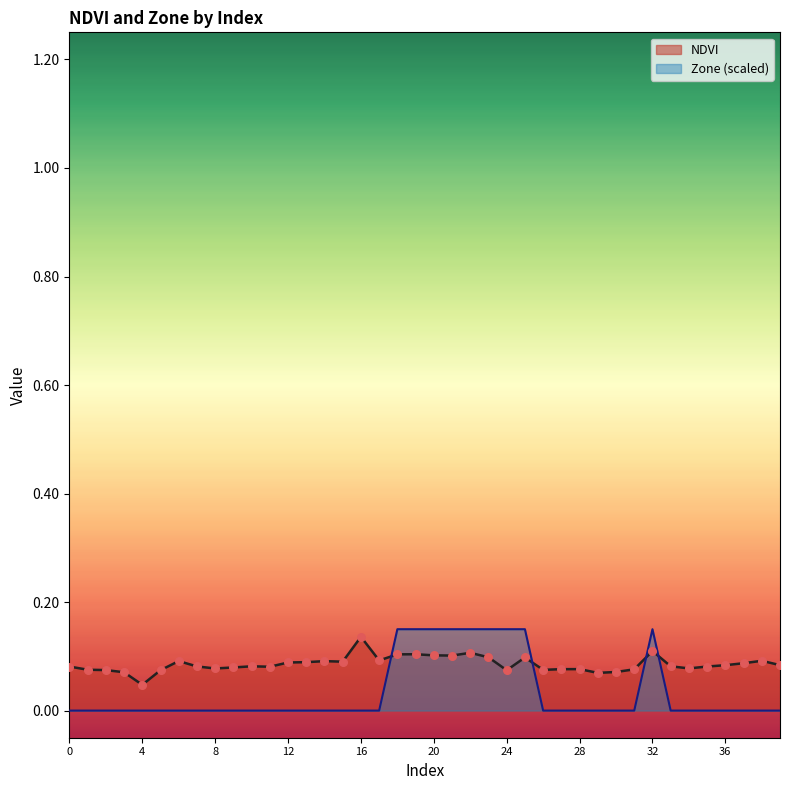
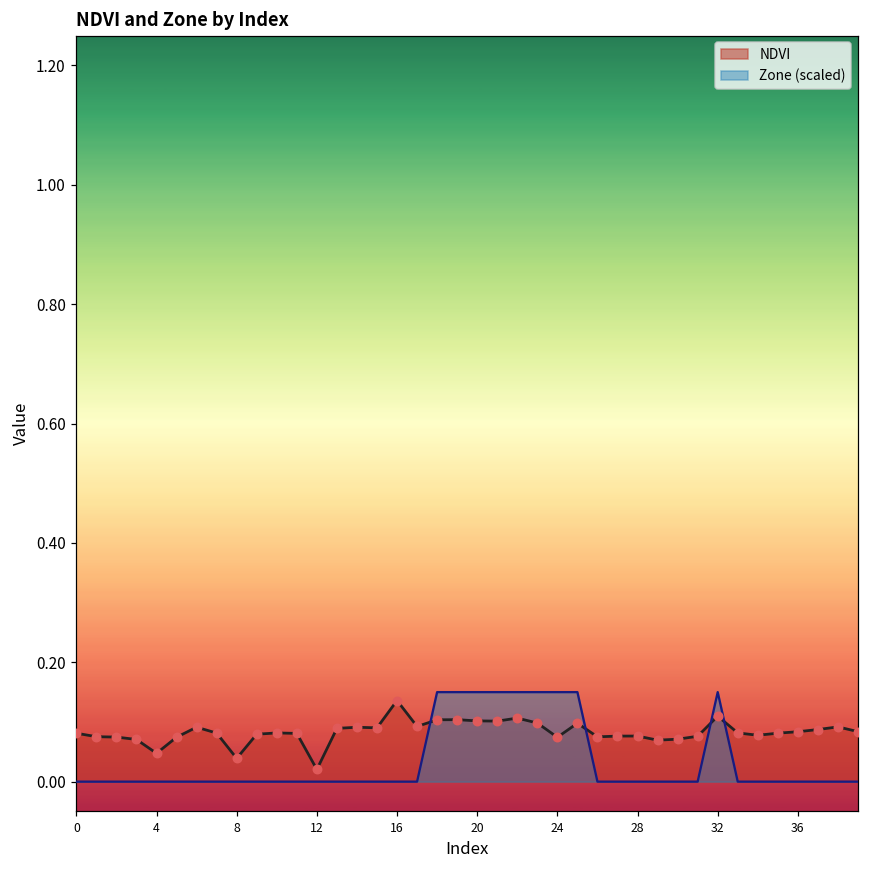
  {
    "NDVI": {
      "0": 0.08,
      "4": 0.05,
-     "8": 0.08,
-     "12": 0.09,
+     "8": 0.04,
+     "12": 0.02,
      "16": 0.14,
      "20": 0.10,
      "24": 0.07,
      "28": 0.08,
      "32": 0.11,
      "36": 0.08
    },
    "Zone (scaled)": {
      "0": 0.00,
      "4": 0.00,
      "8": 0.00,
      "12": 0.00,
      "16": 0.00,
      "20": 0.15,
      "24": 0.15,
      "28": 0.00,
      "32": 0.15,
      "36": 0.00
    }
  }
